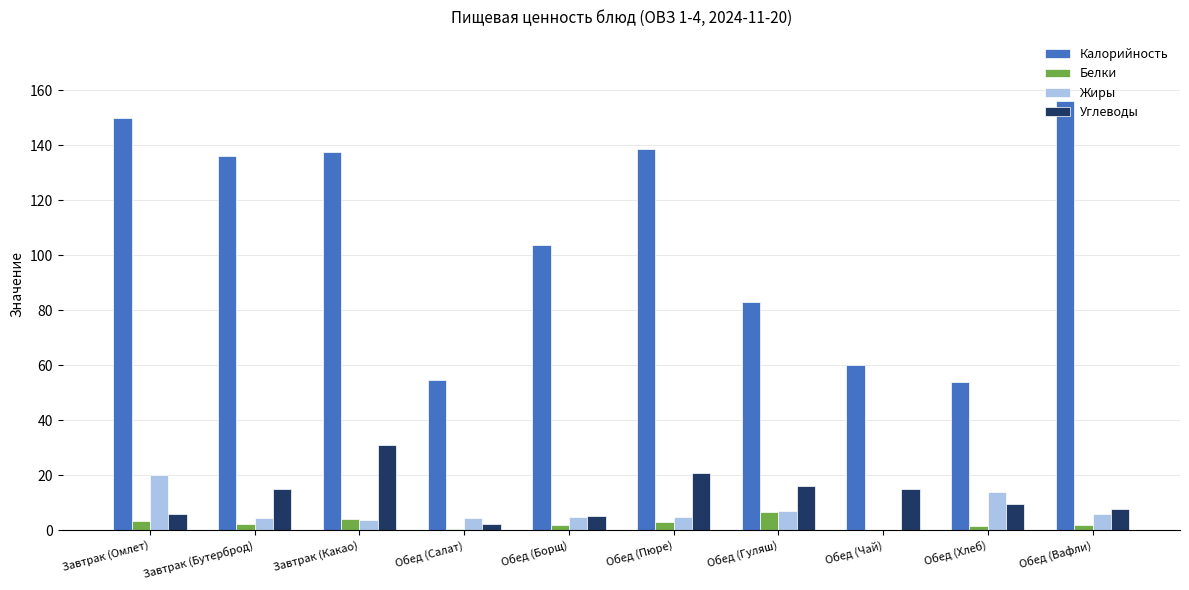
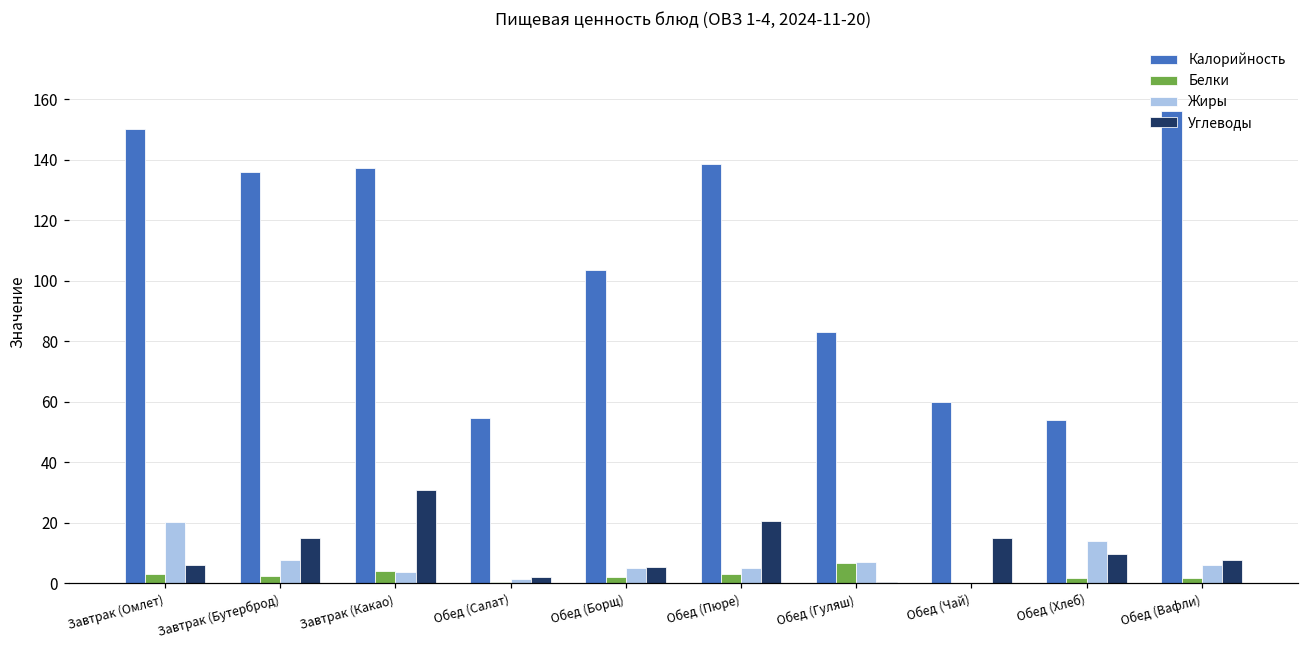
  {
    "Калорийность": {
      "Завтрак (Омлет)": 150,
      "Завтрак (Бутерброд)": 136,
      "Завтрак (Какао)": 137,
      "Обед (Салат)": 55,
      "Обед (Борщ)": 104,
      "Обед (Пюре)": 139,
      "Обед (Гуляш)": 83,
      "Обед (Чай)": 60,
      "Обед (Хлеб)": 54,
      "Обед (Вафли)": 156
    },
    "Белки": {
      "Завтрак (Омлет)": 3,
      "Завтрак (Бутерброд)": 2,
      "Завтрак (Какао)": 4,
      "Обед (Борщ)": 2,
      "Обед (Пюре)": 3,
      "Обед (Гуляш)": 7,
      "Обед (Хлеб)": 2,
      "Обед (Вафли)": 2
    },
    "Жиры": {
      "Завтрак (Омлет)": 20,
-     "Завтрак (Бутерброд)": 4,
+     "Завтрак (Бутерброд)": 7,
      "Завтрак (Какао)": 4,
-     "Обед (Салат)": 4,
+     "Обед (Салат)": 1,
      "Обед (Борщ)": 5,
      "Обед (Пюре)": 5,
      "Обед (Гуляш)": 7,
      "Обед (Хлеб)": 14,
      "Обед (Вафли)": 6
    },
    "Углеводы": {
      "Завтрак (Омлет)": 6,
      "Завтрак (Бутерброд)": 15,
      "Завтрак (Какао)": 31,
      "Обед (Салат)": 2,
      "Обед (Борщ)": 5,
      "Обед (Пюре)": 21,
-     "Обед (Гуляш)": 16,
+     "Обед (Гуляш)": 0,
      "Обед (Чай)": 15,
      "Обед (Хлеб)": 10,
      "Обед (Вафли)": 8
    }
  }
